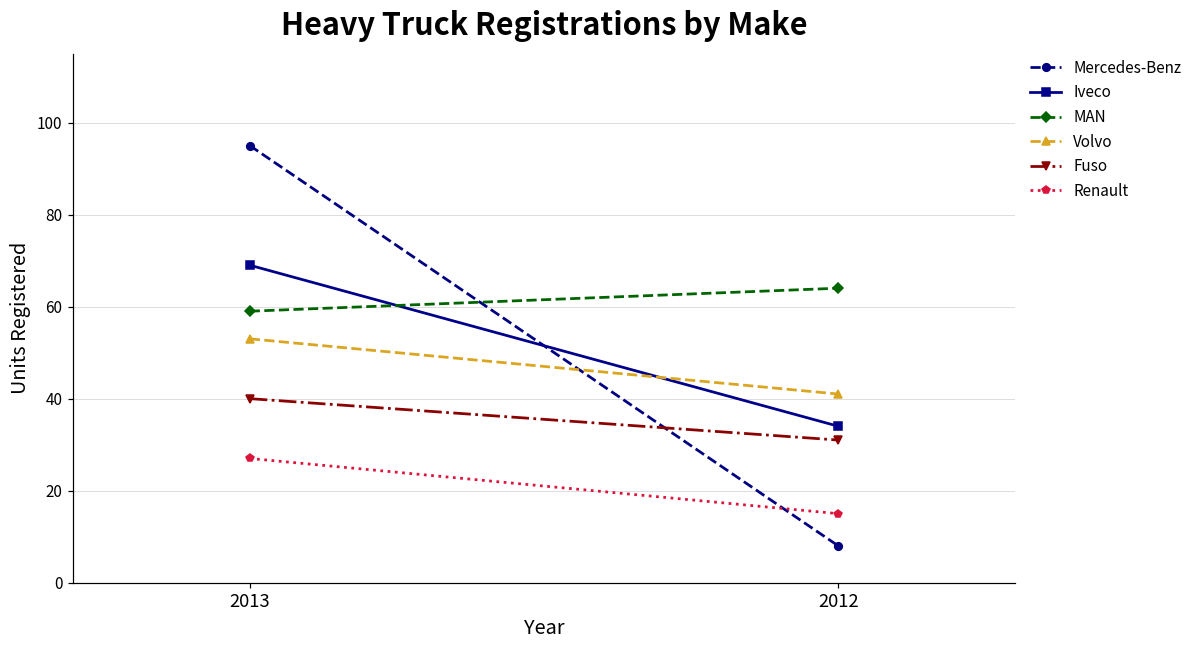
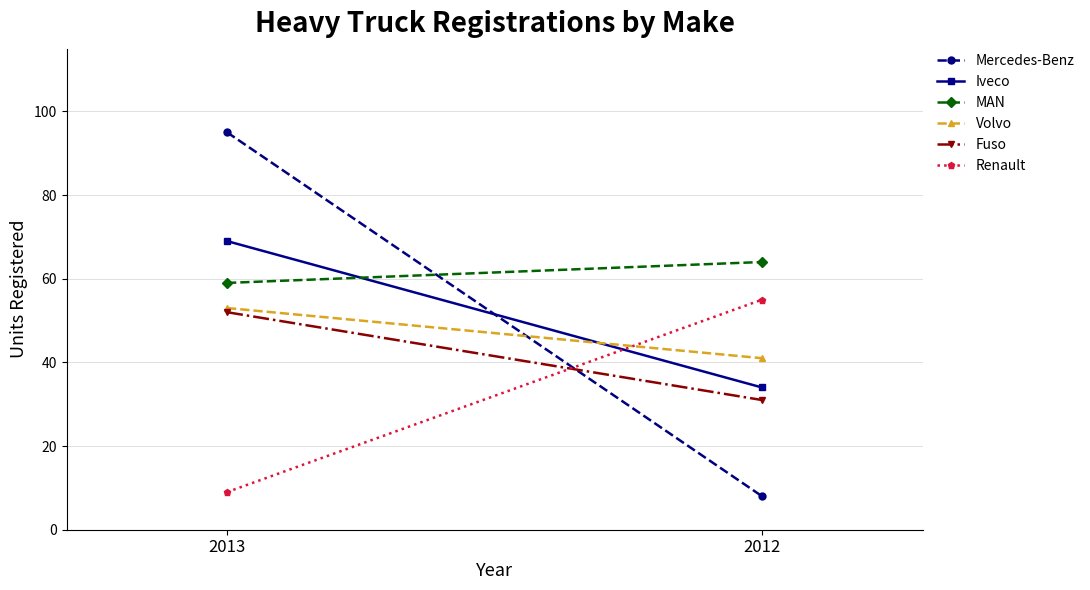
  {
    "MAN": {
      "2013": 59,
      "2012": 64
    },
    "Volvo": {
      "2013": 53,
      "2012": 41
    },
    "Fuso": {
-     "2013": 40,
+     "2013": 52,
      "2012": 31
    },
    "Renault": {
-     "2013": 27,
-     "2012": 15
+     "2013": 9,
+     "2012": 55
    }
  }
